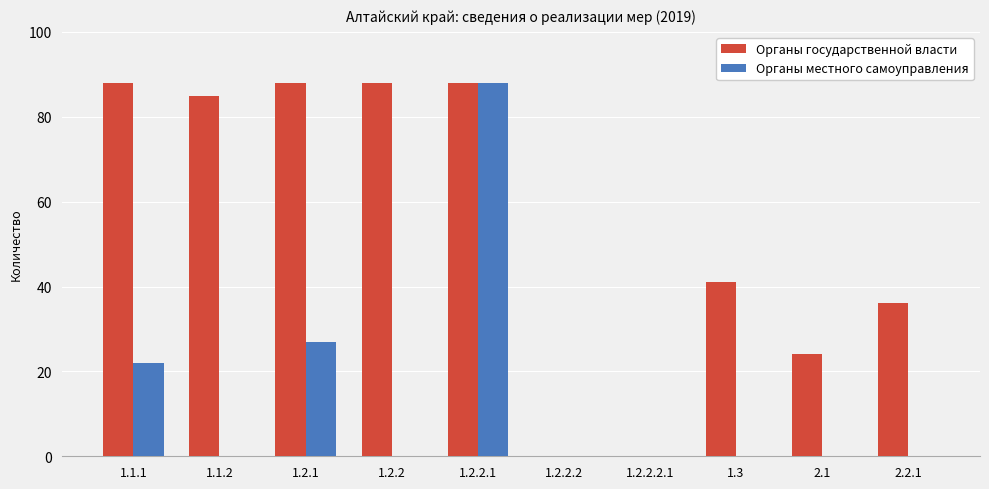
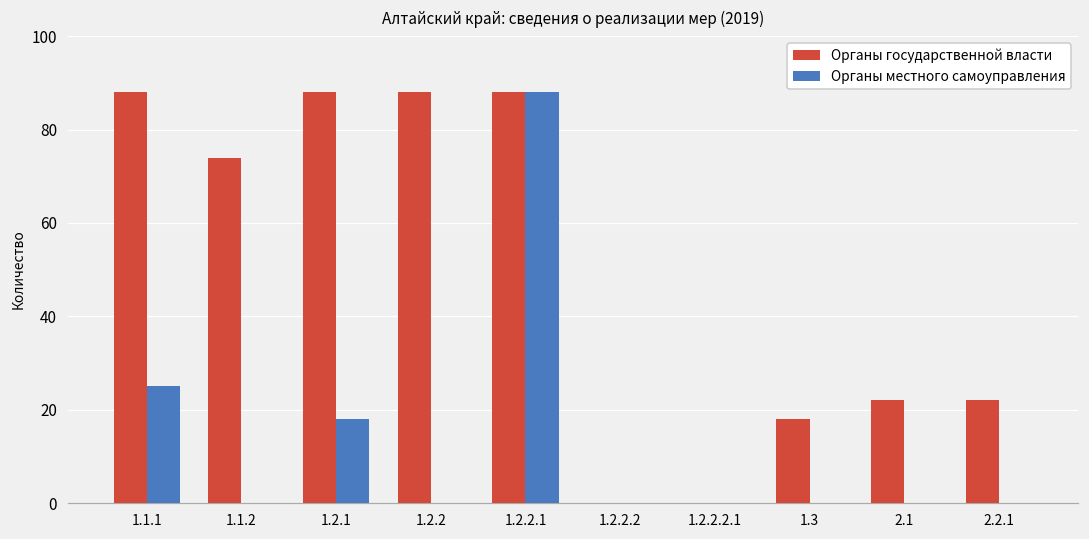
  {
    "Органы государственной власти": {
      "1.1.1": 88,
-     "1.1.2": 85,
+     "1.1.2": 74,
      "1.2.1": 88,
      "1.2.2": 88,
      "1.2.2.1": 88,
      "1.2.2.2": 0,
      "1.2.2.2.1": 0,
-     "1.3": 41,
-     "2.1": 24,
-     "2.2.1": 36
+     "1.3": 18,
+     "2.1": 22,
+     "2.2.1": 22
    },
    "Органы местного самоуправления": {
-     "1.1.1": 22,
+     "1.1.1": 25,
      "1.1.2": 0,
-     "1.2.1": 27,
+     "1.2.1": 18,
      "1.2.2": 0,
      "1.2.2.1": 88,
      "1.2.2.2": 0,
      "1.2.2.2.1": 0,
      "1.3": 0,
      "2.1": 0,
      "2.2.1": 0
    }
  }
